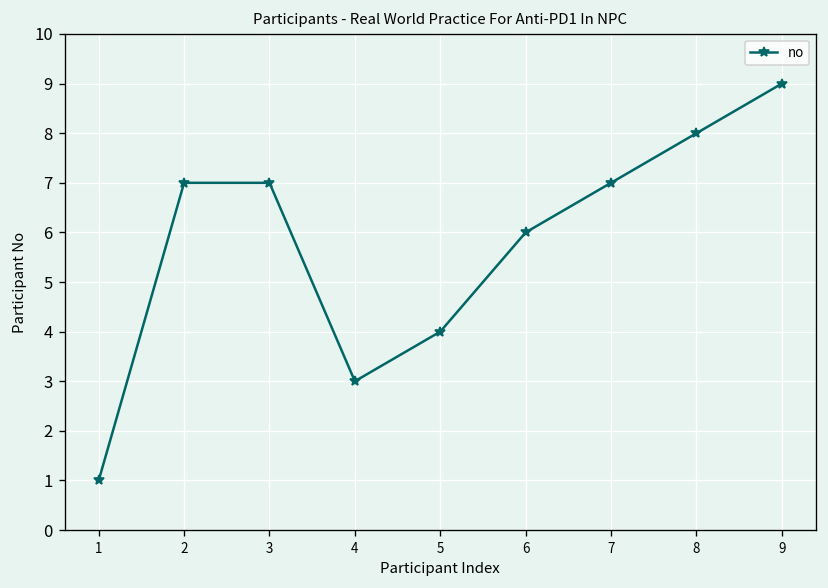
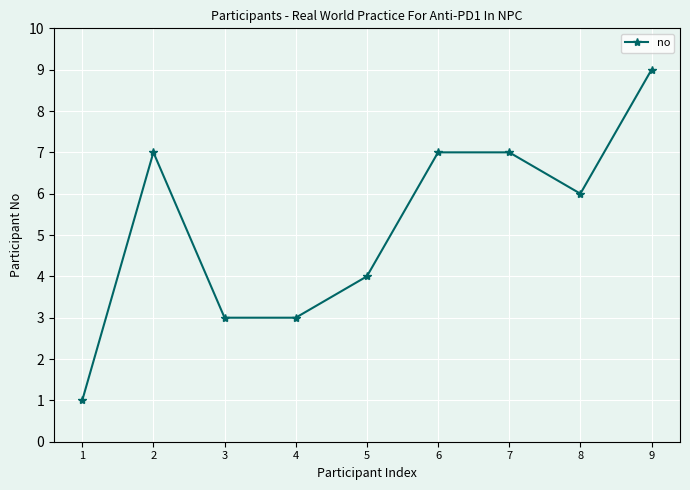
  {
    "1": 1,
    "2": 7,
-   "3": 7,
+   "3": 3,
    "4": 3,
    "5": 4,
-   "6": 6,
+   "6": 7,
    "7": 7,
-   "8": 8,
+   "8": 6,
    "9": 9
  }
